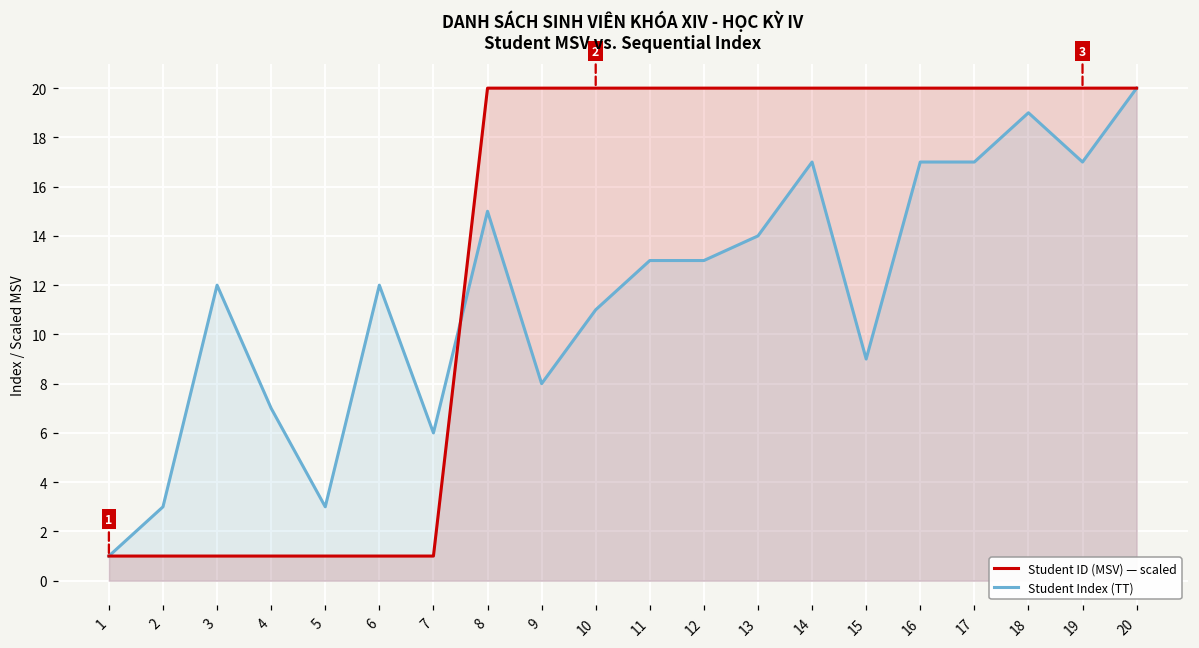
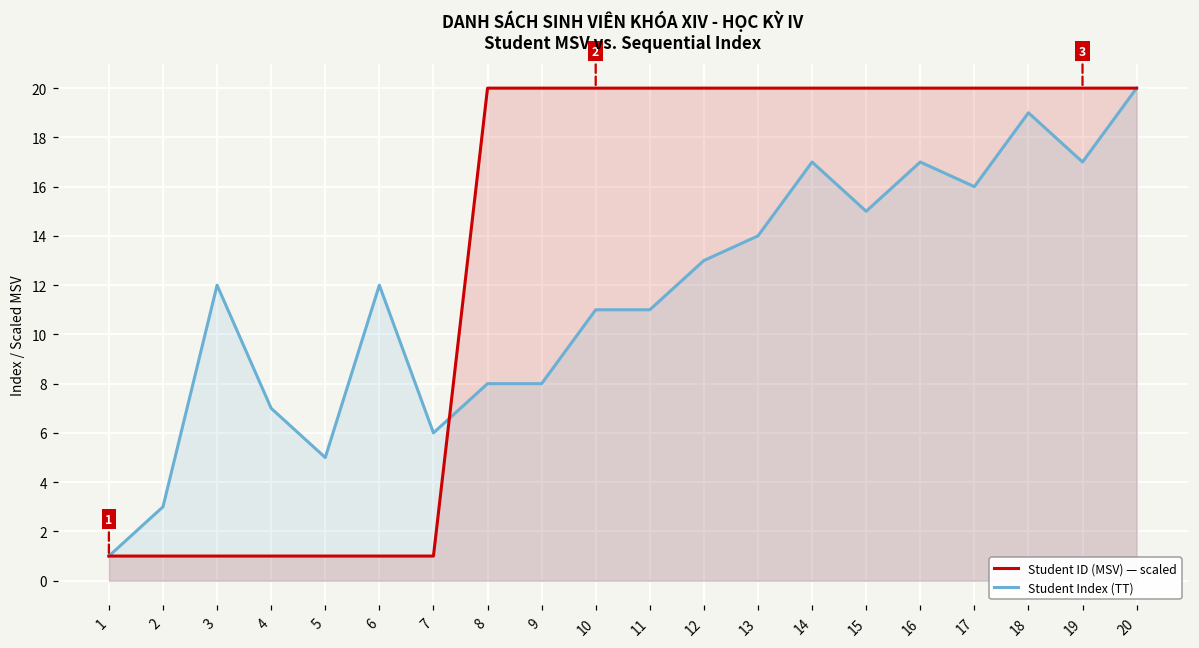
  {
    "Student ID (MSV) — scaled": {
      "2": 1,
      "3": 1,
      "4": 1,
      "5": 1,
      "6": 1,
      "7": 1,
      "8": 20,
      "9": 20,
      "11": 20,
      "12": 20,
      "13": 20,
      "14": 20,
      "15": 20,
      "16": 20,
      "17": 20,
      "18": 20
    },
    "Student Index (TT)": {
      "2": 3,
      "3": 12,
      "4": 7,
-     "5": 3,
+     "5": 5,
      "6": 12,
      "7": 6,
-     "8": 15,
+     "8": 8,
      "9": 8,
      "10": 11,
-     "11": 13,
+     "11": 11,
      "12": 13,
      "13": 14,
      "14": 17,
-     "15": 9,
+     "15": 15,
      "16": 17,
-     "17": 17,
+     "17": 16,
      "18": 19,
      "19": 17
    }
  }
